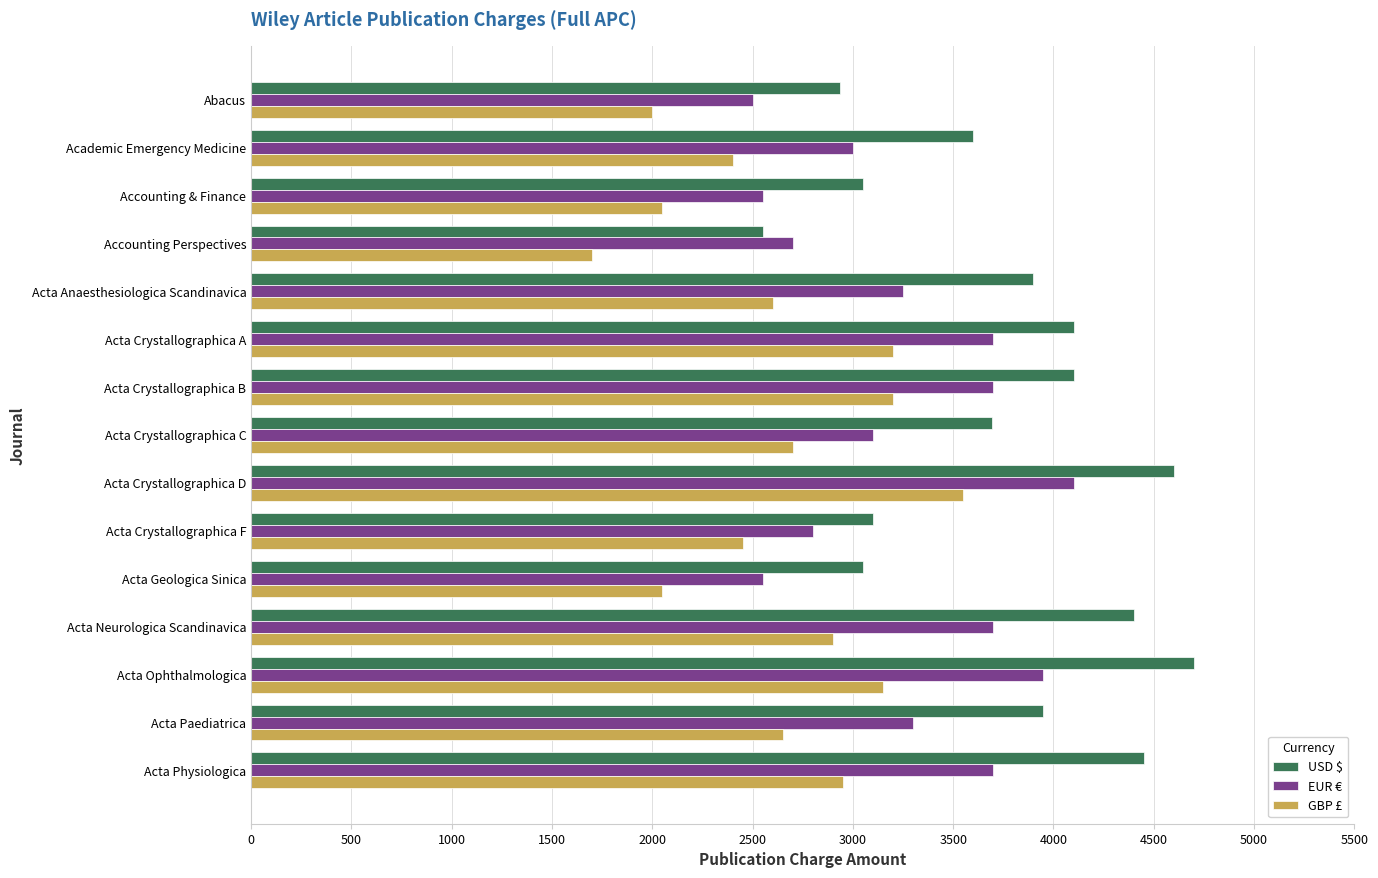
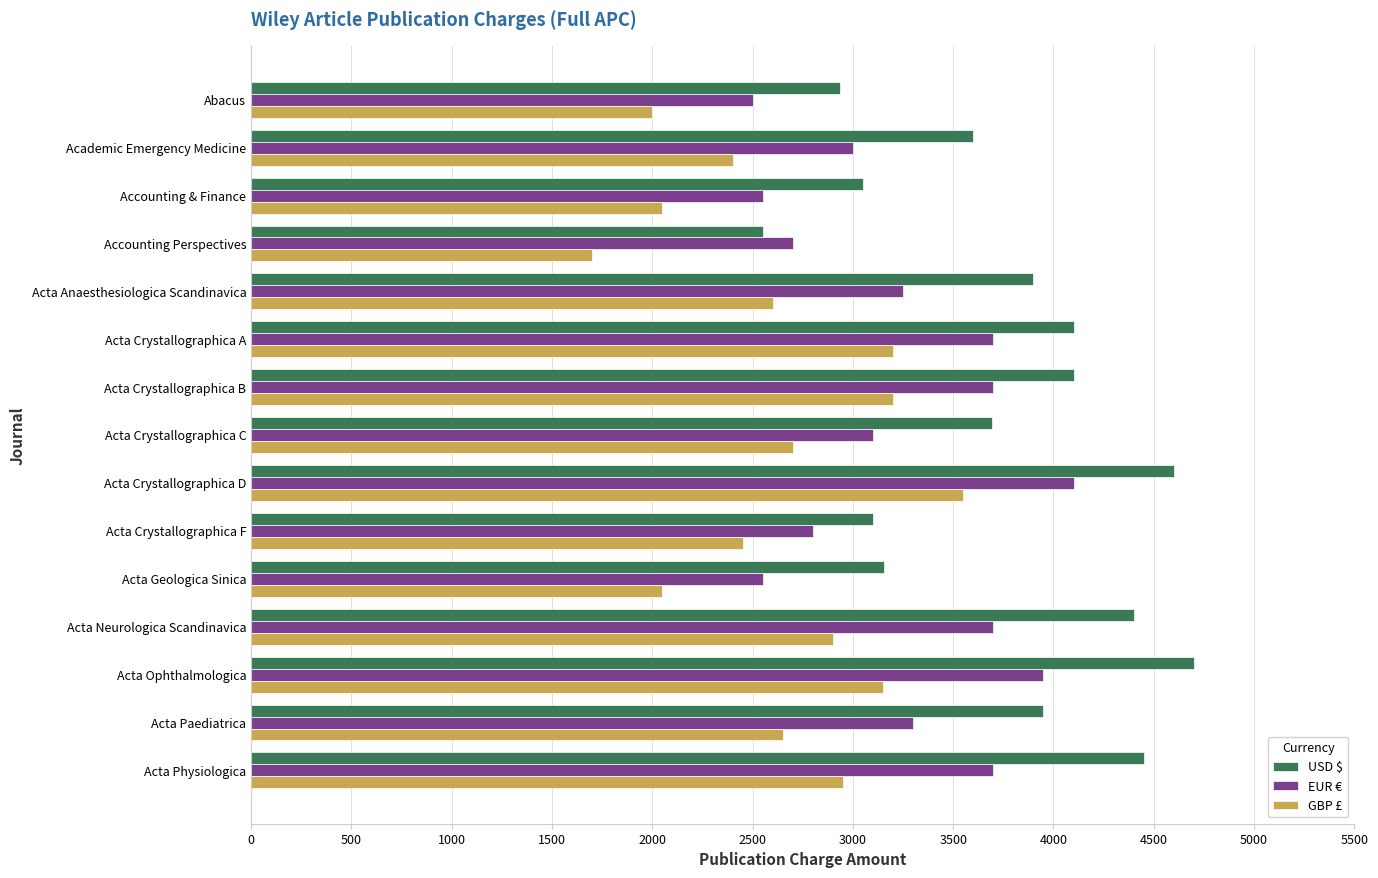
  {
    "USD $": {
      "Abacus": 2930,
      "Academic Emergency Medicine": 3600,
      "Accounting & Finance": 3050,
      "Accounting Perspectives": 2550,
      "Acta Anaesthesiologica Scandinavica": 3900,
      "Acta Crystallographica A": 4100,
      "Acta Crystallographica B": 4100,
      "Acta Crystallographica C": 3700,
      "Acta Crystallographica D": 4600,
      "Acta Crystallographica F": 3100,
-     "Acta Geologica Sinica": 3050,
+     "Acta Geologica Sinica": 3150,
      "Acta Neurologica Scandinavica": 4400,
      "Acta Ophthalmologica": 4700,
      "Acta Paediatrica": 3950,
      "Acta Physiologica": 4450
    },
    "EUR €": {
      "Abacus": 2500,
      "Academic Emergency Medicine": 3000,
      "Accounting & Finance": 2550,
      "Accounting Perspectives": 2700,
      "Acta Anaesthesiologica Scandinavica": 3250,
      "Acta Crystallographica A": 3700,
      "Acta Crystallographica B": 3700,
      "Acta Crystallographica C": 3100,
      "Acta Crystallographica D": 4100,
      "Acta Crystallographica F": 2800,
      "Acta Geologica Sinica": 2550,
      "Acta Neurologica Scandinavica": 3700,
      "Acta Ophthalmologica": 3950,
      "Acta Paediatrica": 3300,
      "Acta Physiologica": 3700
    },
    "GBP £": {
      "Abacus": 2000,
      "Academic Emergency Medicine": 2400,
      "Accounting & Finance": 2050,
      "Accounting Perspectives": 1700,
      "Acta Anaesthesiologica Scandinavica": 2600,
      "Acta Crystallographica A": 3200,
      "Acta Crystallographica B": 3200,
      "Acta Crystallographica C": 2700,
      "Acta Crystallographica D": 3550,
      "Acta Crystallographica F": 2450,
      "Acta Geologica Sinica": 2050,
      "Acta Neurologica Scandinavica": 2900,
      "Acta Ophthalmologica": 3150,
      "Acta Paediatrica": 2650,
      "Acta Physiologica": 2950
    }
  }
